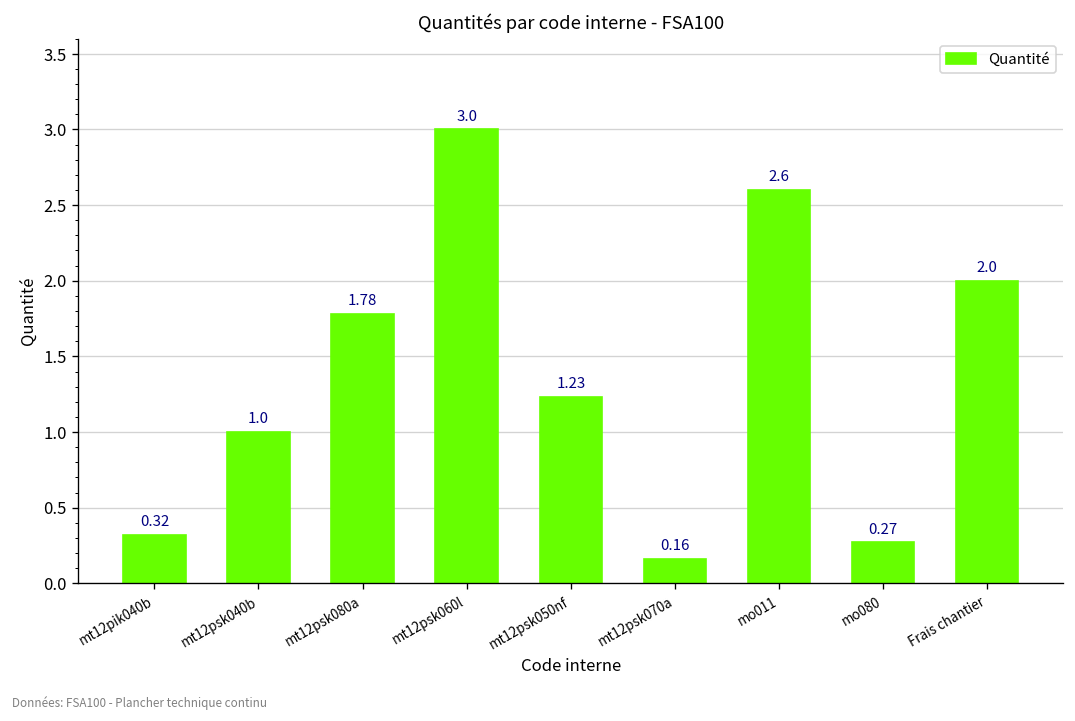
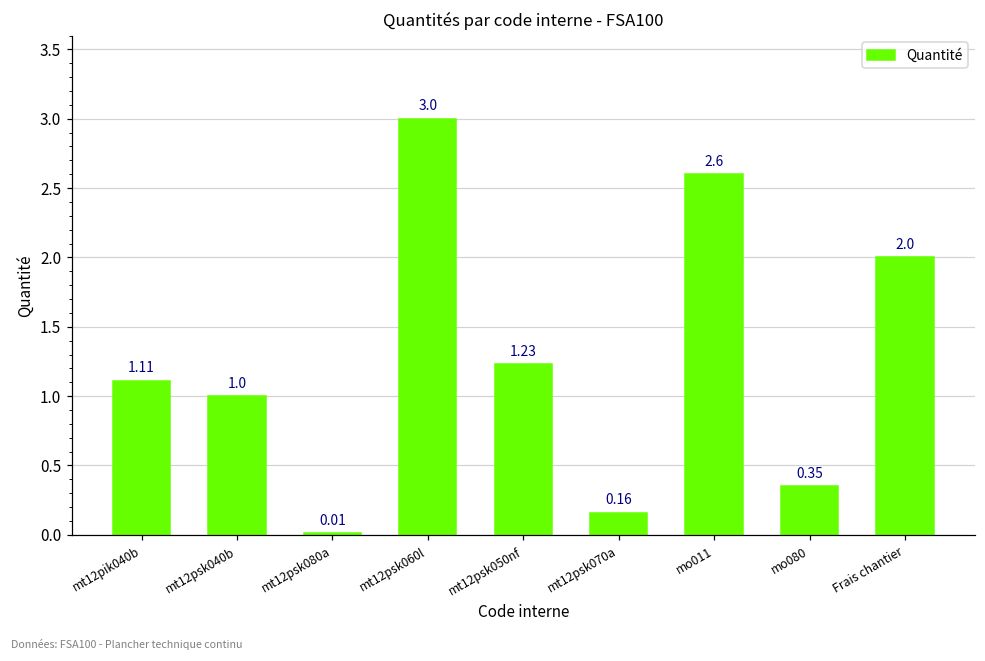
  {
-   "mt12pik040b": 0.32,
+   "mt12pik040b": 1.11,
    "mt12psk040b": 1.0,
-   "mt12psk080a": 1.78,
+   "mt12psk080a": 0.01,
    "mt12psk060l": 3.0,
    "mt12psk050nf": 1.23,
    "mt12psk070a": 0.16,
    "mo011": 2.6,
-   "mo080": 0.27,
+   "mo080": 0.35,
    "Frais chantier": 2.0
  }
